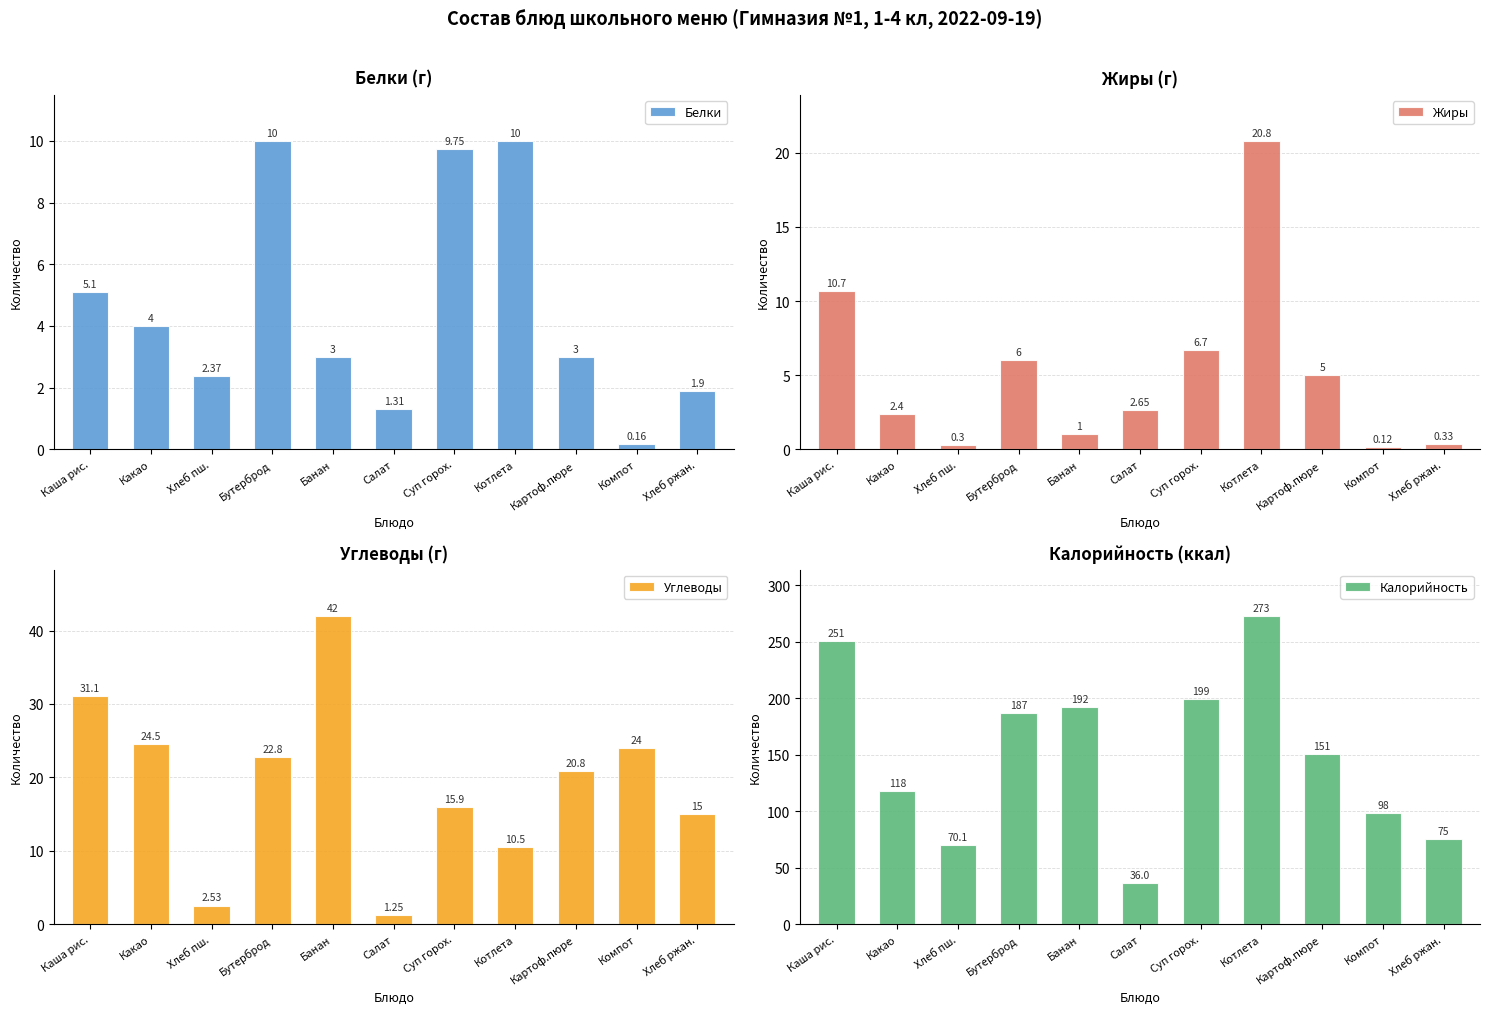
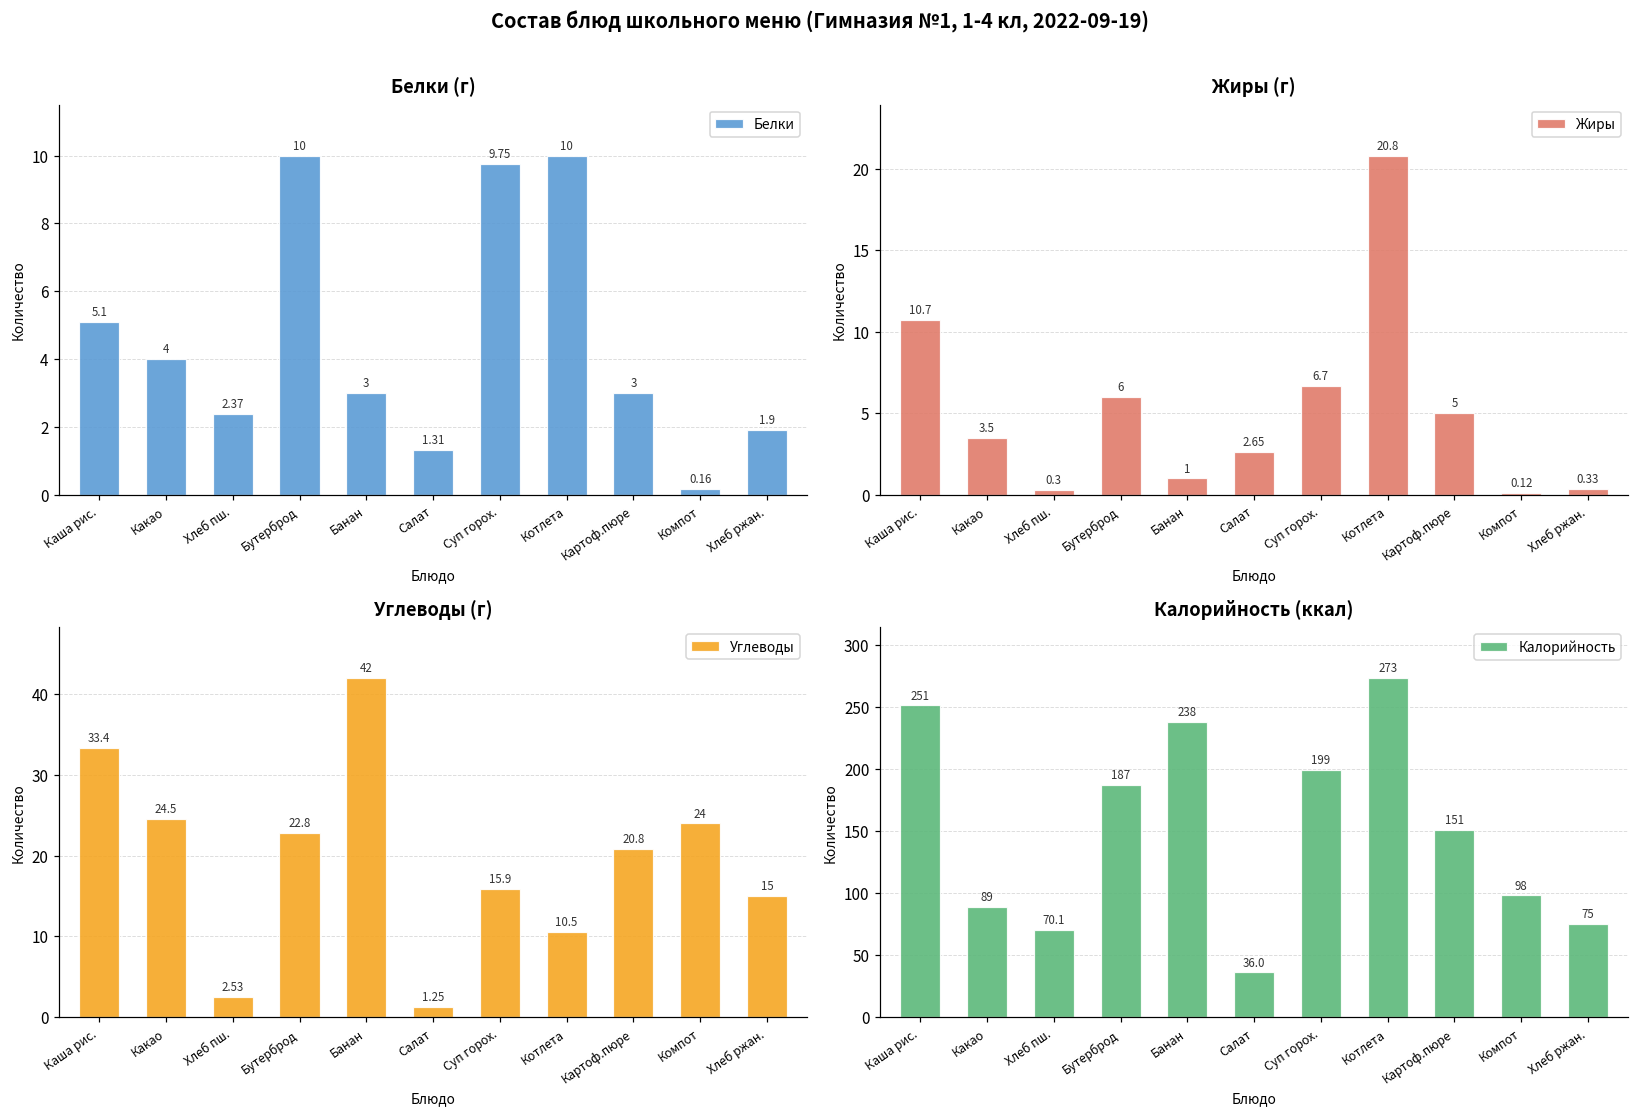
  {
    "Белки (г)": {
      "Каша рис.": 5.1,
      "Какао": 4,
      "Хлеб пш.": 2.37,
      "Бутерброд": 10,
      "Банан": 3,
      "Салат": 1.31,
      "Суп горох.": 9.75,
      "Котлета": 10,
      "Картоф.пюре": 3,
      "Компот": 0.16,
      "Хлеб ржан.": 1.9
    },
    "Жиры (г)": {
      "Каша рис.": 10.7,
-     "Какао": 2.4,
+     "Какао": 3.5,
      "Хлеб пш.": 0.3,
      "Бутерброд": 6,
      "Банан": 1,
      "Салат": 2.65,
      "Суп горох.": 6.7,
      "Котлета": 20.8,
      "Картоф.пюре": 5,
      "Компот": 0.12,
      "Хлеб ржан.": 0.33
    },
    "Углеводы (г)": {
-     "Каша рис.": 31.1,
+     "Каша рис.": 33.4,
      "Какао": 24.5,
      "Хлеб пш.": 2.53,
      "Бутерброд": 22.8,
      "Банан": 42,
      "Салат": 1.25,
      "Суп горох.": 15.9,
      "Котлета": 10.5,
      "Картоф.пюре": 20.8,
      "Компот": 24,
      "Хлеб ржан.": 15
    },
    "Калорийность (ккал)": {
      "Каша рис.": 251,
-     "Какао": 118,
+     "Какао": 89,
      "Хлеб пш.": 70.1,
      "Бутерброд": 187,
-     "Банан": 192,
+     "Банан": 238,
      "Салат": 36.0,
      "Суп горох.": 199,
      "Котлета": 273,
      "Картоф.пюре": 151,
      "Компот": 98,
      "Хлеб ржан.": 75
    }
  }
